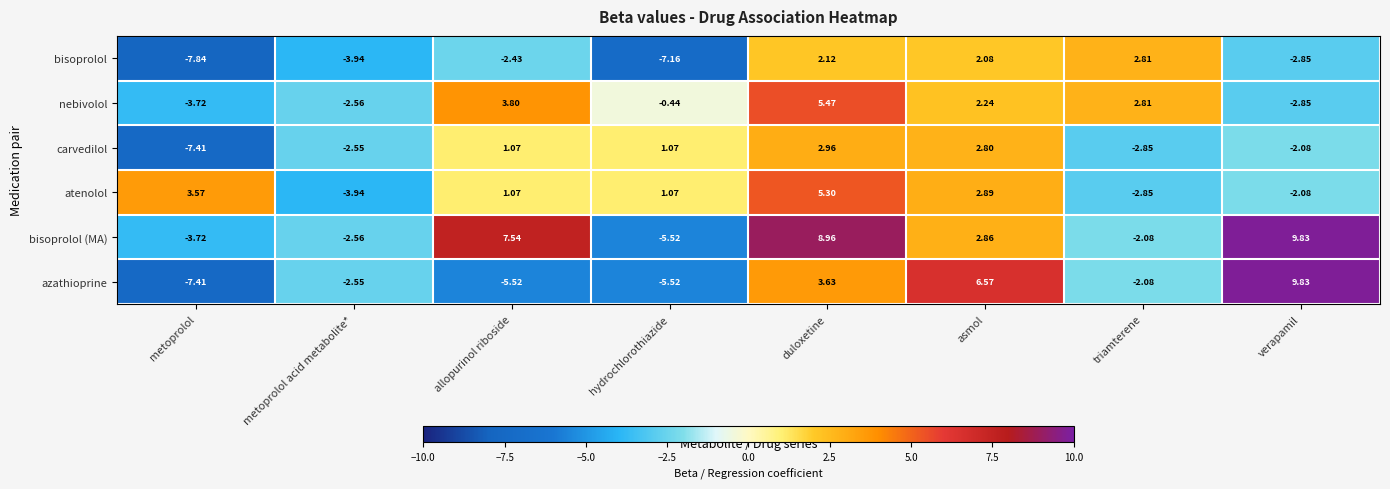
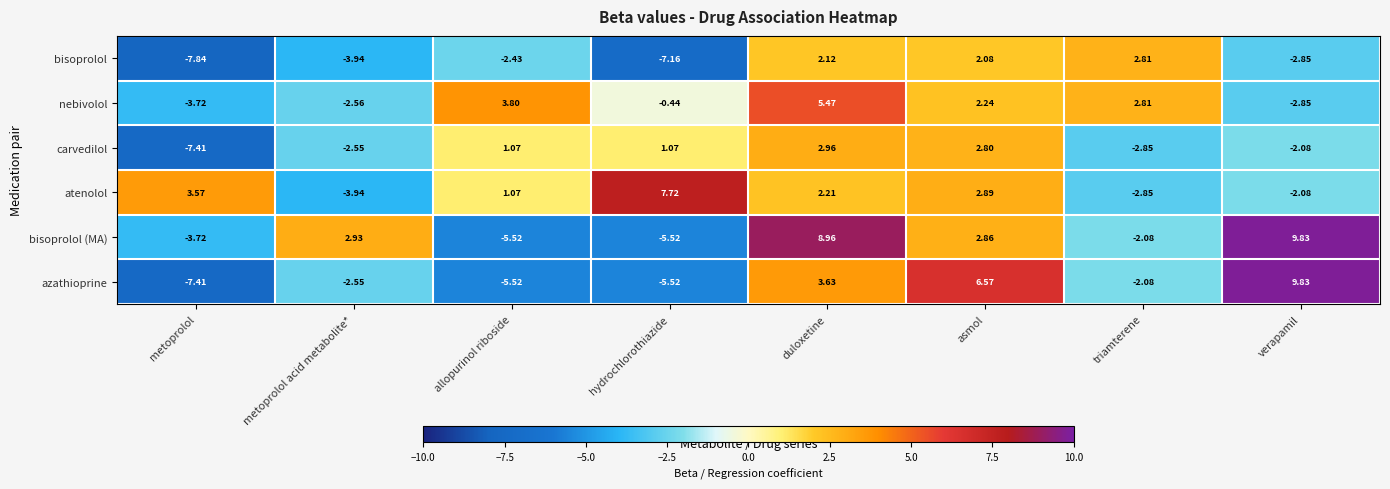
  {
    "bisoprolol": {
      "metoprolol": -7.84,
      "metoprolol acid metabolite*": -3.94,
      "allopurinol riboside": -2.43,
      "hydrochlorothiazide": -7.16,
      "duloxetine": 2.12,
      "asmol": 2.08,
      "triamterene": 2.81,
      "verapamil": -2.85
    },
    "nebivolol": {
      "metoprolol": -3.72,
      "metoprolol acid metabolite*": -2.56,
      "allopurinol riboside": 3.80,
      "hydrochlorothiazide": -0.44,
      "duloxetine": 5.47,
      "asmol": 2.24,
      "triamterene": 2.81,
      "verapamil": -2.85
    },
    "carvedilol": {
      "metoprolol": -7.41,
      "metoprolol acid metabolite*": -2.55,
      "allopurinol riboside": 1.07,
      "hydrochlorothiazide": 1.07,
      "duloxetine": 2.96,
      "asmol": 2.80,
      "triamterene": -2.85,
      "verapamil": -2.08
    },
    "atenolol": {
      "metoprolol": 3.57,
      "metoprolol acid metabolite*": -3.94,
      "allopurinol riboside": 1.07,
-     "hydrochlorothiazide": 1.07,
-     "duloxetine": 5.30,
+     "hydrochlorothiazide": 7.72,
+     "duloxetine": 2.21,
      "asmol": 2.89,
      "triamterene": -2.85,
      "verapamil": -2.08
    },
    "bisoprolol (MA)": {
      "metoprolol": -3.72,
-     "metoprolol acid metabolite*": -2.56,
-     "allopurinol riboside": 7.54,
+     "metoprolol acid metabolite*": 2.93,
+     "allopurinol riboside": -5.52,
      "hydrochlorothiazide": -5.52,
      "duloxetine": 8.96,
      "asmol": 2.86,
      "triamterene": -2.08,
      "verapamil": 9.83
    },
    "azathioprine": {
      "metoprolol": -7.41,
      "metoprolol acid metabolite*": -2.55,
      "allopurinol riboside": -5.52,
      "hydrochlorothiazide": -5.52,
      "duloxetine": 3.63,
      "asmol": 6.57,
      "triamterene": -2.08,
      "verapamil": 9.83
    }
  }
